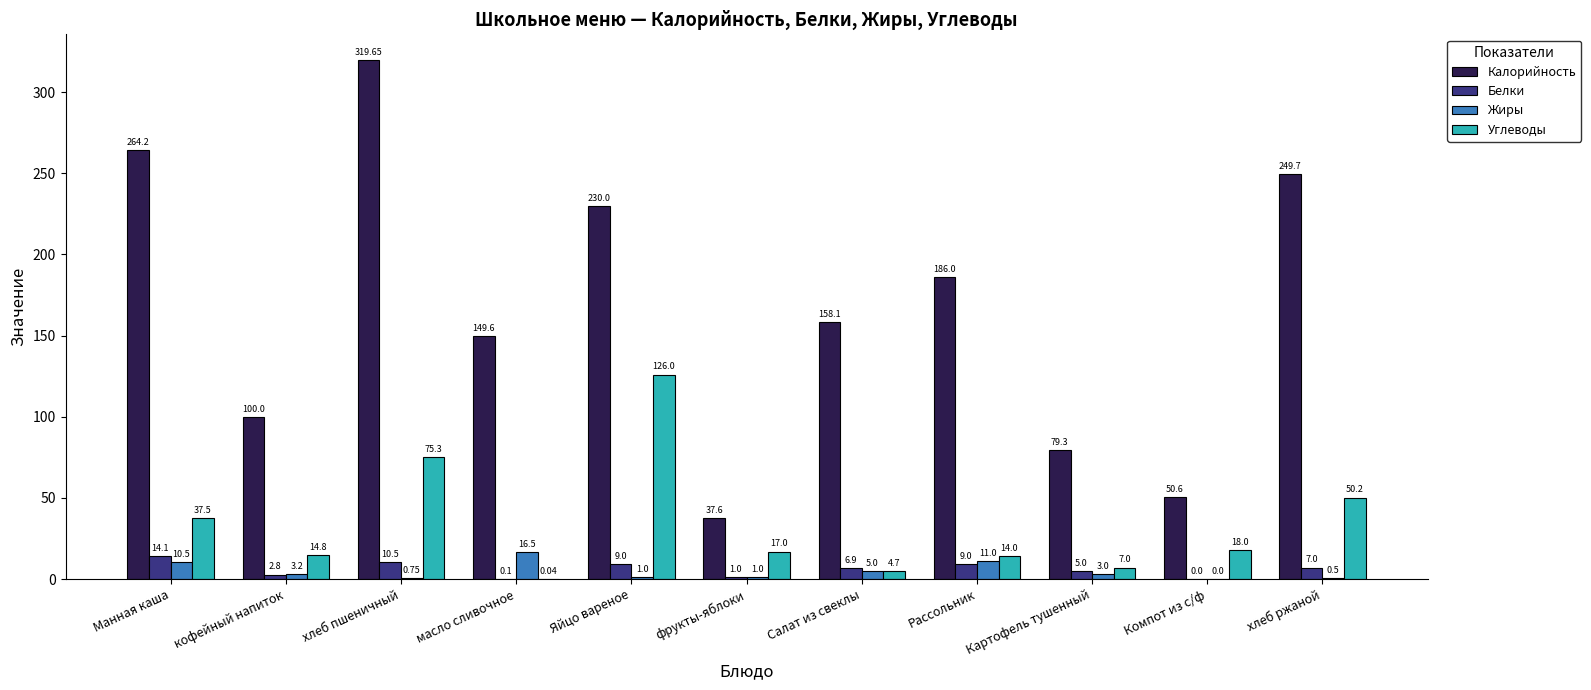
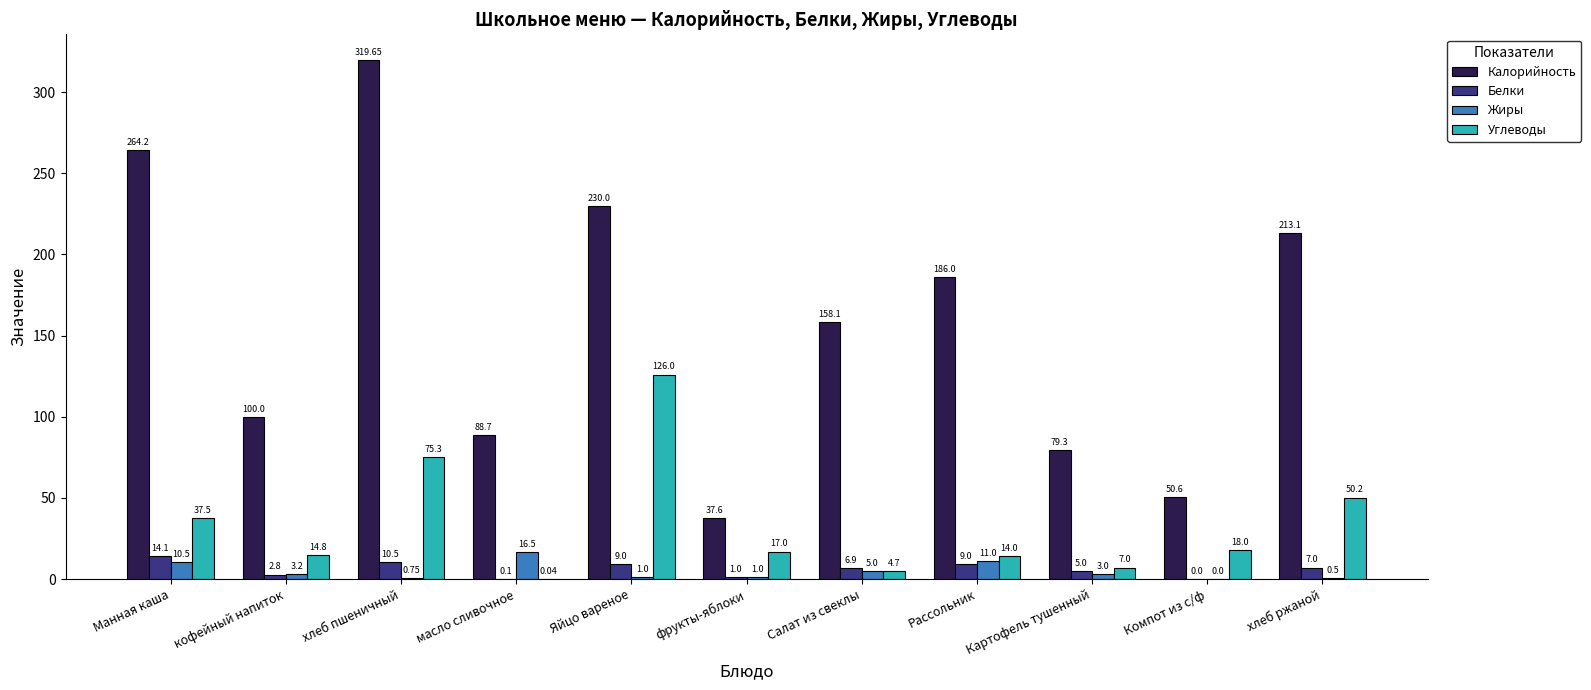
  {
    "Калорийность": {
      "Манная каша": 264.2,
      "кофейный напиток": 100.0,
      "хлеб пшеничный": 319.65,
-     "масло сливочное": 149.6,
+     "масло сливочное": 88.7,
      "Яйцо вареное": 230.0,
      "фрукты-яблоки": 37.6,
      "Салат из свеклы": 158.1,
      "Рассольник": 186.0,
      "Картофель тушенный": 79.3,
      "Компот из с/ф": 50.6,
-     "хлеб ржаной": 249.7
+     "хлеб ржаной": 213.1
    },
    "Белки": {
      "Манная каша": 14.1,
      "кофейный напиток": 2.8,
      "хлеб пшеничный": 10.5,
      "масло сливочное": 0.1,
      "Яйцо вареное": 9.0,
      "фрукты-яблоки": 1.0,
      "Салат из свеклы": 6.9,
      "Рассольник": 9.0,
      "Картофель тушенный": 5.0,
      "Компот из с/ф": 0.0,
      "хлеб ржаной": 7.0
    }
  }
